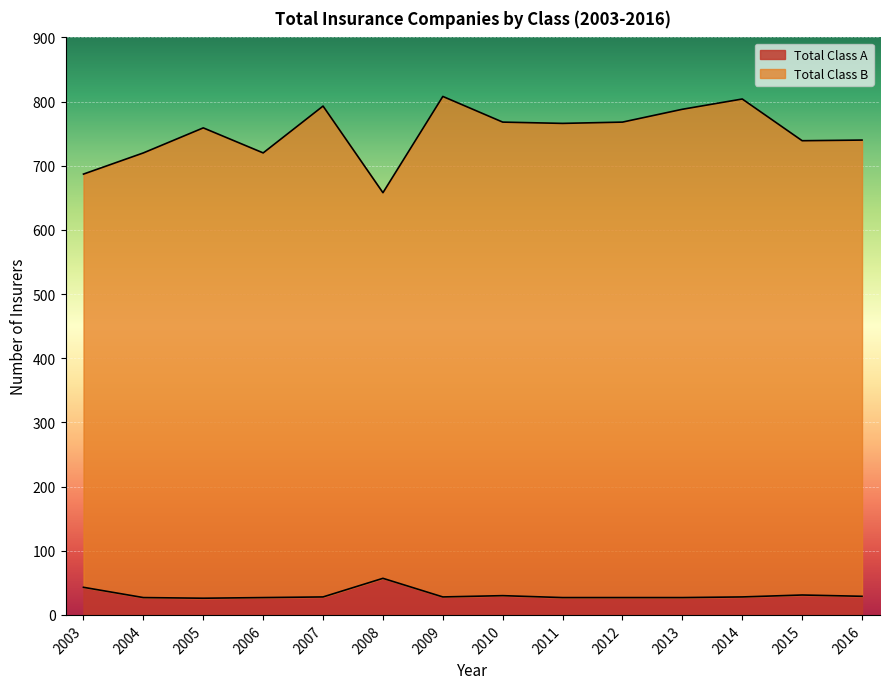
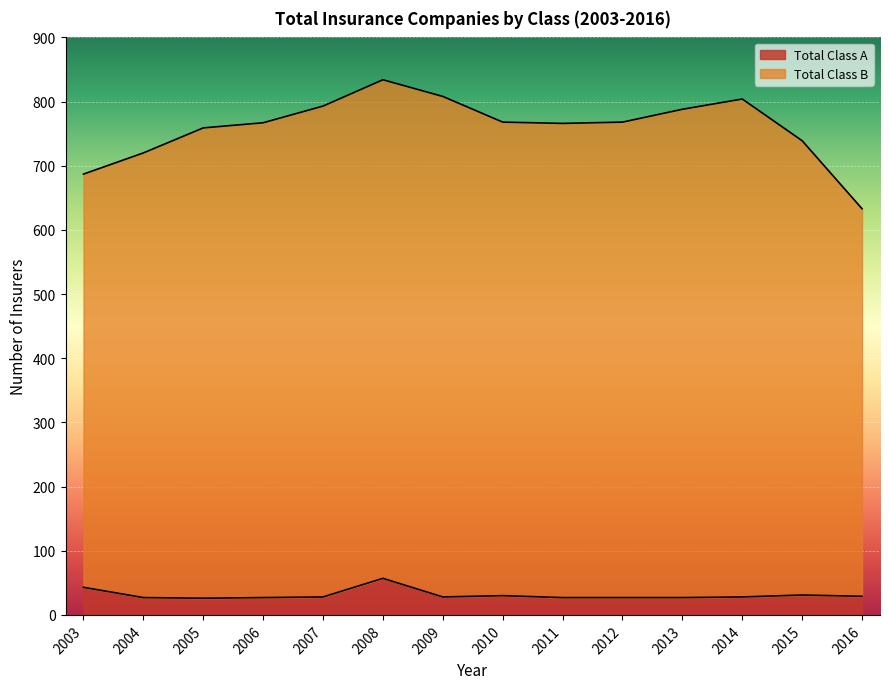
  {
    "Total Class A": {
      "2003": 40,
      "2004": 30,
      "2005": 30,
      "2006": 30,
      "2007": 30,
      "2008": 60,
      "2009": 30,
      "2010": 30,
      "2011": 30,
      "2012": 30,
      "2013": 30,
      "2014": 30,
      "2015": 30,
      "2016": 30
    },
    "Total Class B": {
      "2003": 640,
      "2004": 690,
      "2005": 730,
-     "2006": 690,
+     "2006": 740,
      "2007": 770,
-     "2008": 600,
+     "2008": 780,
      "2009": 780,
      "2010": 740,
      "2011": 740,
      "2012": 740,
      "2013": 760,
      "2014": 780,
      "2015": 710,
-     "2016": 710
+     "2016": 600
    }
  }
